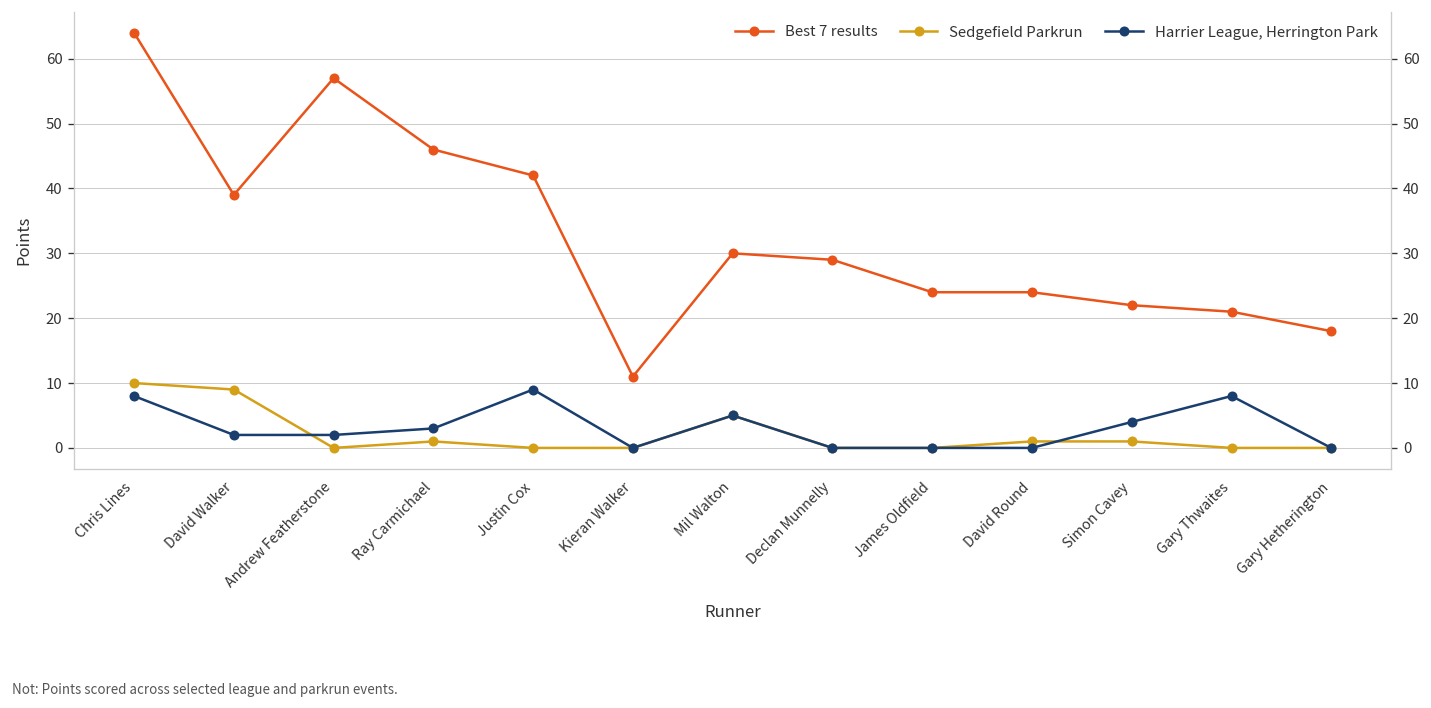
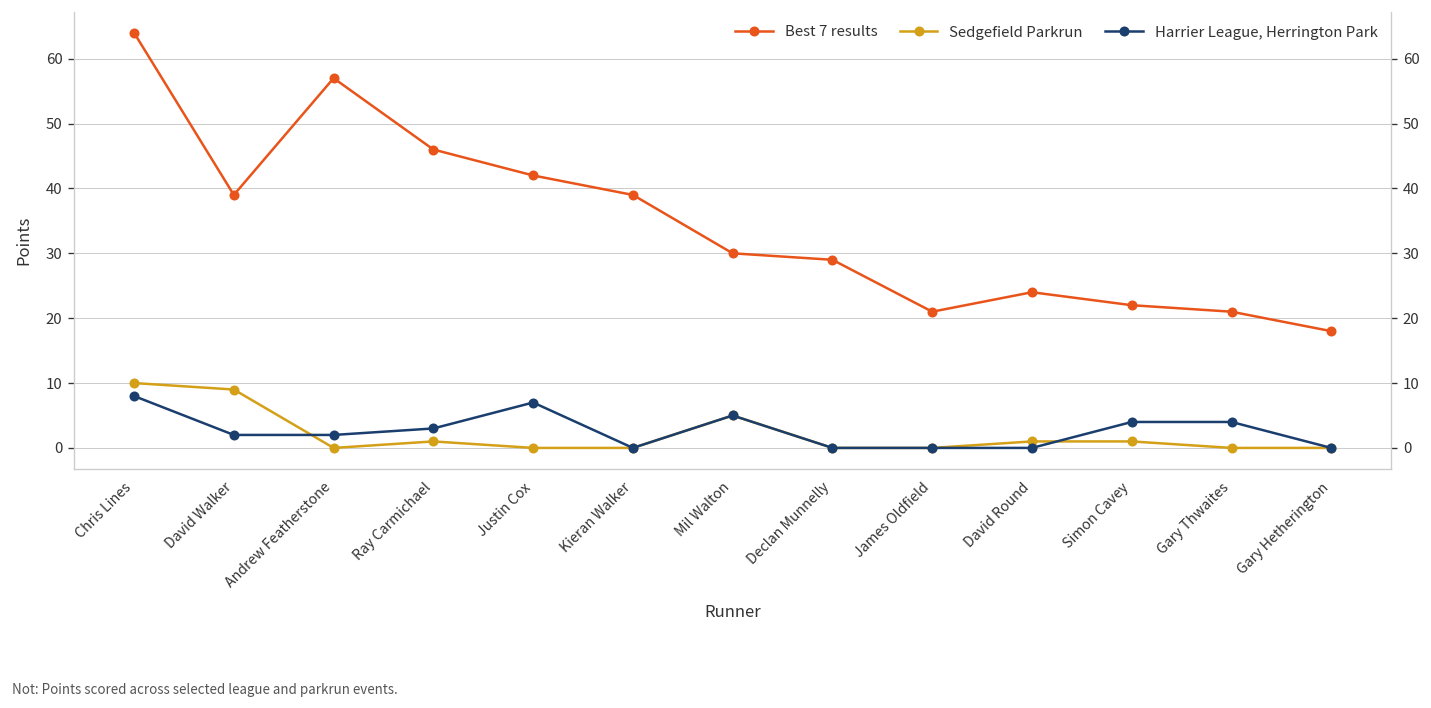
  {
    "Best 7 results": {
      "Chris Lines": 64,
      "David Walker": 39,
      "Andrew Featherstone": 57,
      "Ray Carmichael": 46,
      "Justin Cox": 42,
-     "Kieran Walker": 11,
+     "Kieran Walker": 39,
      "Mil Walton": 30,
      "Declan Munnelly": 29,
-     "James Oldfield": 24,
+     "James Oldfield": 21,
      "David Round": 24,
      "Simon Cavey": 22,
      "Gary Thwaites": 21,
      "Gary Hetherington": 18
    },
    "Sedgefield Parkrun": {
      "Chris Lines": 10,
      "David Walker": 9,
      "Andrew Featherstone": 0,
      "Ray Carmichael": 1,
      "Justin Cox": 0,
      "David Round": 1,
      "Simon Cavey": 1,
      "Gary Thwaites": 0
    },
    "Harrier League, Herrington Park": {
      "Chris Lines": 8,
      "David Walker": 2,
      "Andrew Featherstone": 2,
      "Ray Carmichael": 3,
-     "Justin Cox": 9,
+     "Justin Cox": 7,
      "David Round": 0,
      "Simon Cavey": 4,
-     "Gary Thwaites": 8
+     "Gary Thwaites": 4
    }
  }
